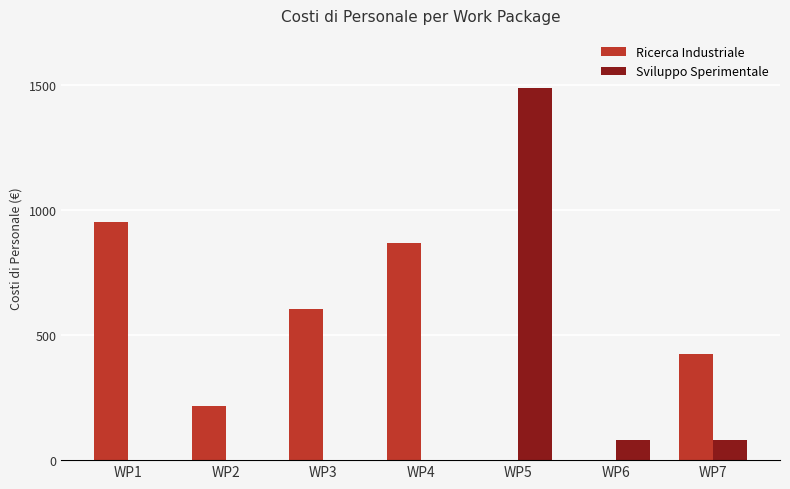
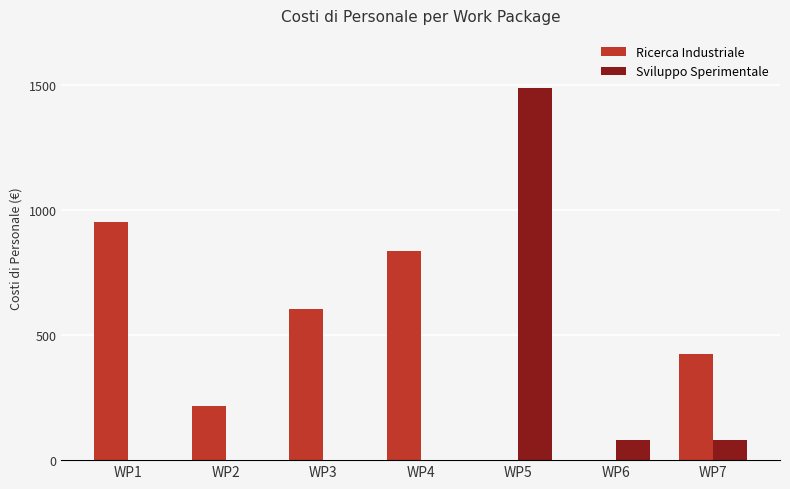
  {
    "Ricerca Industriale": {
      "WP1": 950,
      "WP2": 220,
      "WP3": 610,
-     "WP4": 870,
+     "WP4": 840,
      "WP5": 0,
      "WP6": 0,
      "WP7": 430
    },
    "Sviluppo Sperimentale": {
      "WP1": 0,
      "WP2": 0,
      "WP3": 0,
      "WP4": 0,
      "WP5": 1490,
      "WP6": 80,
      "WP7": 80
    }
  }
